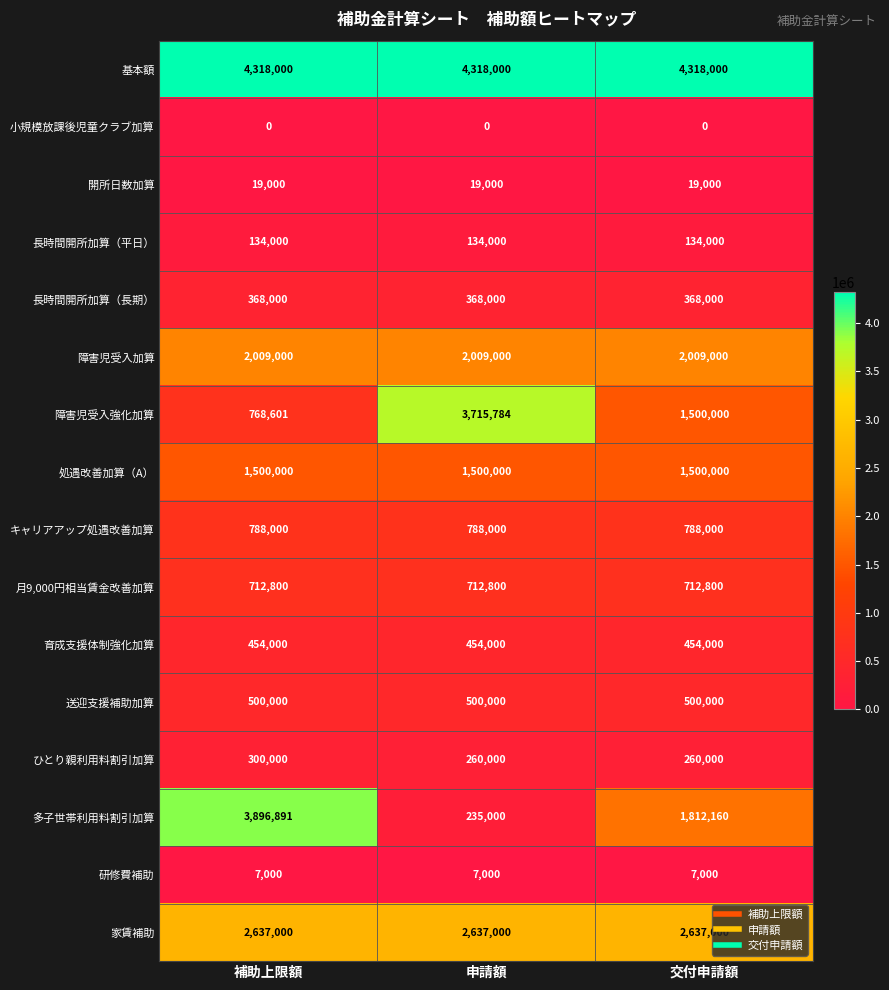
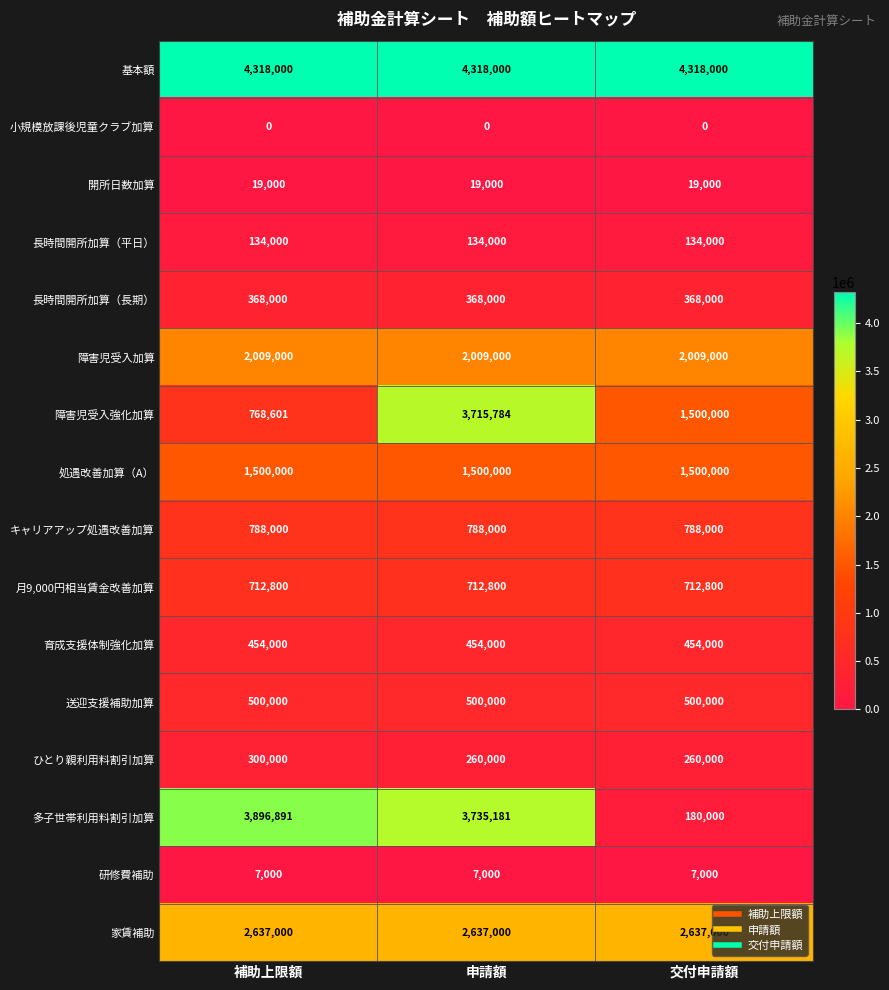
  {
    "基本額": {
      "補助上限額": "4,318,000",
      "申請額": "4,318,000",
      "交付申請額": "4,318,000"
    },
    "小規模放課後児童クラブ加算": {
      "補助上限額": "0",
      "申請額": "0",
      "交付申請額": "0"
    },
    "開所日数加算": {
      "補助上限額": "19,000",
      "申請額": "19,000",
      "交付申請額": "19,000"
    },
    "長時間開所加算（平日）": {
      "補助上限額": "134,000",
      "申請額": "134,000",
      "交付申請額": "134,000"
    },
    "長時間開所加算（長期）": {
      "補助上限額": "368,000",
      "申請額": "368,000",
      "交付申請額": "368,000"
    },
    "障害児受入加算": {
      "補助上限額": "2,009,000",
      "申請額": "2,009,000",
      "交付申請額": "2,009,000"
    },
    "障害児受入強化加算": {
      "補助上限額": "768,601",
      "申請額": "3,715,784",
      "交付申請額": "1,500,000"
    },
    "処遇改善加算（A）": {
      "補助上限額": "1,500,000",
      "申請額": "1,500,000",
      "交付申請額": "1,500,000"
    },
    "キャリアアップ処遇改善加算": {
      "補助上限額": "788,000",
      "申請額": "788,000",
      "交付申請額": "788,000"
    },
    "月9,000円相当賃金改善加算": {
      "補助上限額": "712,800",
      "申請額": "712,800",
      "交付申請額": "712,800"
    },
    "育成支援体制強化加算": {
      "補助上限額": "454,000",
      "申請額": "454,000",
      "交付申請額": "454,000"
    },
    "送迎支援補助加算": {
      "補助上限額": "500,000",
      "申請額": "500,000",
      "交付申請額": "500,000"
    },
    "ひとり親利用料割引加算": {
      "補助上限額": "300,000",
      "申請額": "260,000",
      "交付申請額": "260,000"
    },
    "多子世帯利用料割引加算": {
      "補助上限額": "3,896,891",
-     "申請額": "235,000",
-     "交付申請額": "1,812,160"
+     "申請額": "3,735,181",
+     "交付申請額": "180,000"
    },
    "研修費補助": {
      "補助上限額": "7,000",
      "申請額": "7,000",
      "交付申請額": "7,000"
    },
    "家賃補助": {
      "補助上限額": "2,637,000",
      "申請額": "2,637,000"
    }
  }
